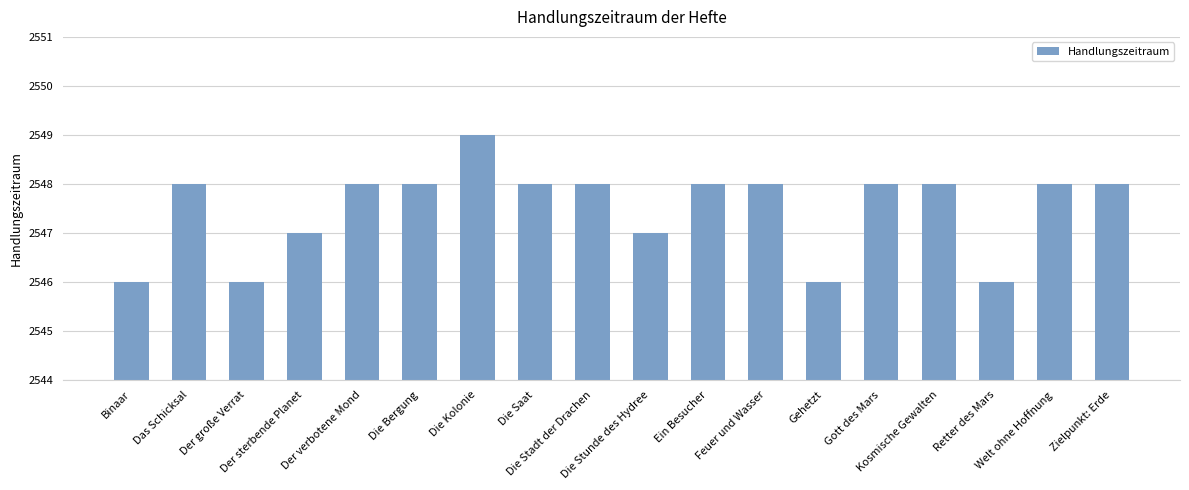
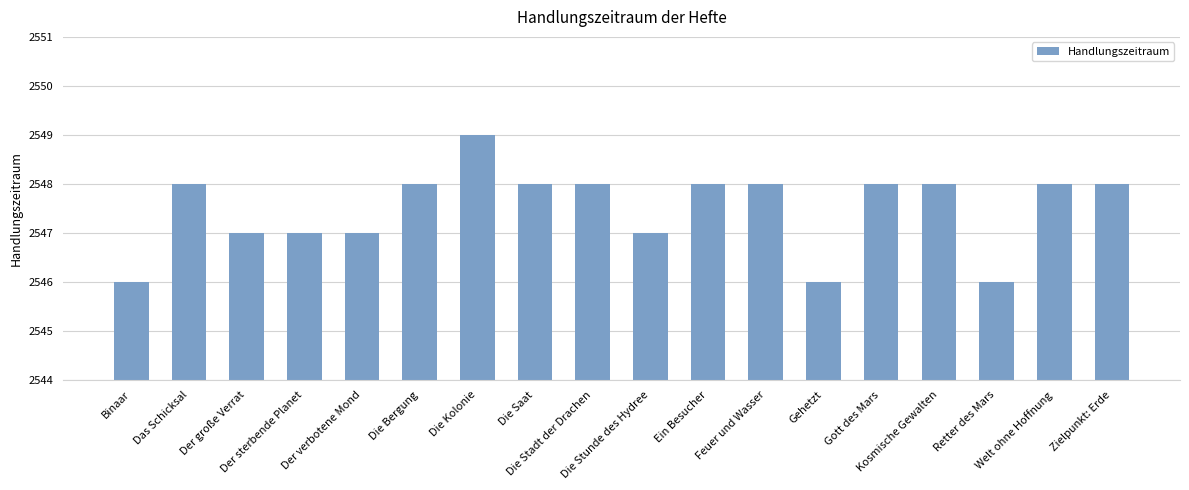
  {
    "Binaar": 2546,
    "Das Schicksal": 2548,
-   "Der große Verrat": 2546,
+   "Der große Verrat": 2547,
    "Der sterbende Planet": 2547,
-   "Der verbotene Mond": 2548,
+   "Der verbotene Mond": 2547,
    "Die Bergung": 2548,
    "Die Kolonie": 2549,
    "Die Saat": 2548,
    "Die Stadt der Drachen": 2548,
    "Die Stunde des Hydree": 2547,
    "Ein Besucher": 2548,
    "Feuer und Wasser": 2548,
    "Gehetzt": 2546,
    "Gott des Mars": 2548,
    "Kosmische Gewalten": 2548,
    "Retter des Mars": 2546,
    "Welt ohne Hoffnung": 2548,
    "Zielpunkt: Erde": 2548
  }
